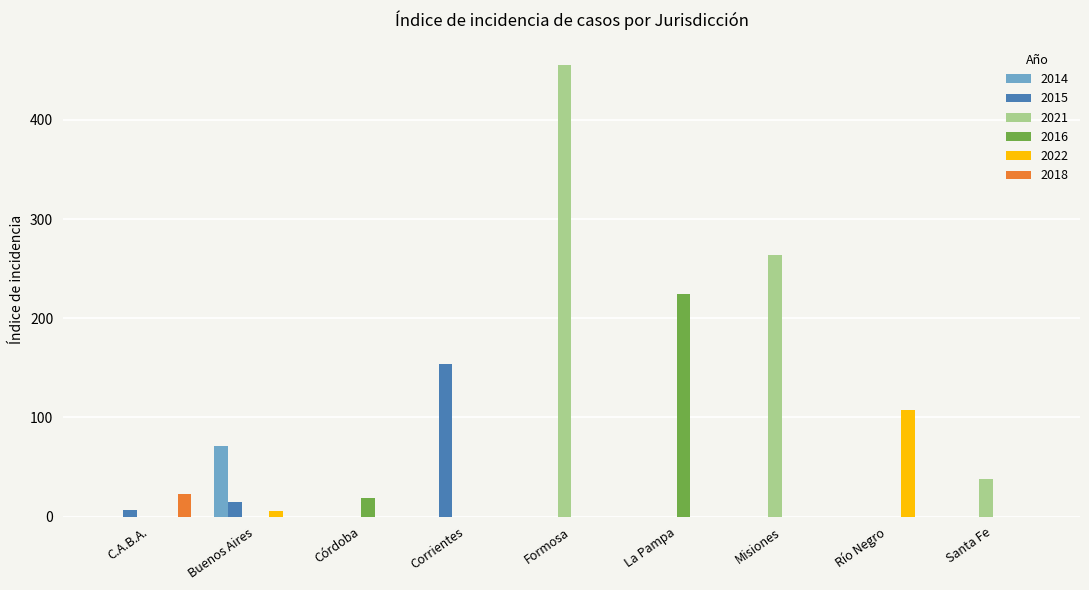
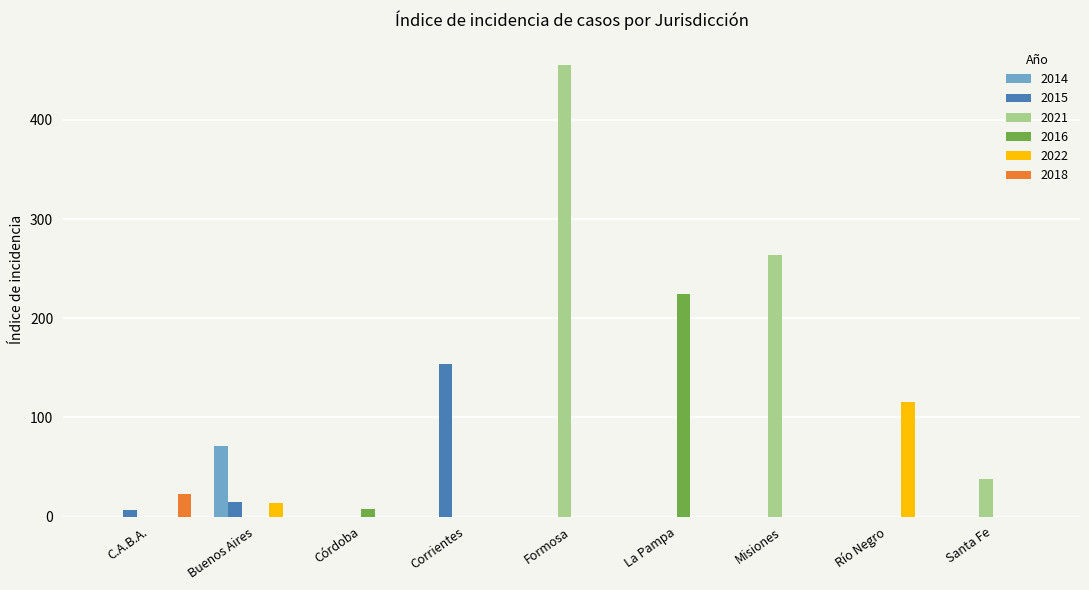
  {
    "2021": {
      "C.A.B.A.": 0,
      "Buenos Aires": 0,
      "Córdoba": 0,
      "Corrientes": 0,
      "Formosa": 460,
      "La Pampa": 0,
      "Misiones": 260,
      "Río Negro": 0,
      "Santa Fe": 40
    },
    "2016": {
      "C.A.B.A.": 0,
      "Buenos Aires": 0,
-     "Córdoba": 20,
+     "Córdoba": 10,
      "Corrientes": 0,
      "Formosa": 0,
      "La Pampa": 220,
      "Misiones": 0,
      "Río Negro": 0,
      "Santa Fe": 0
    },
    "2022": {
      "C.A.B.A.": 0,
-     "Buenos Aires": 5,
+     "Buenos Aires": 14,
      "Córdoba": 0,
      "Corrientes": 0,
      "Formosa": 0,
      "La Pampa": 0,
      "Misiones": 0,
-     "Río Negro": 110,
+     "Río Negro": 120,
      "Santa Fe": 0
    },
    "2018": {
      "C.A.B.A.": 20,
      "Buenos Aires": 0,
      "Córdoba": 0,
      "Corrientes": 0,
      "Formosa": 0,
      "La Pampa": 0,
      "Misiones": 0,
      "Río Negro": 0,
      "Santa Fe": 0
    }
  }
